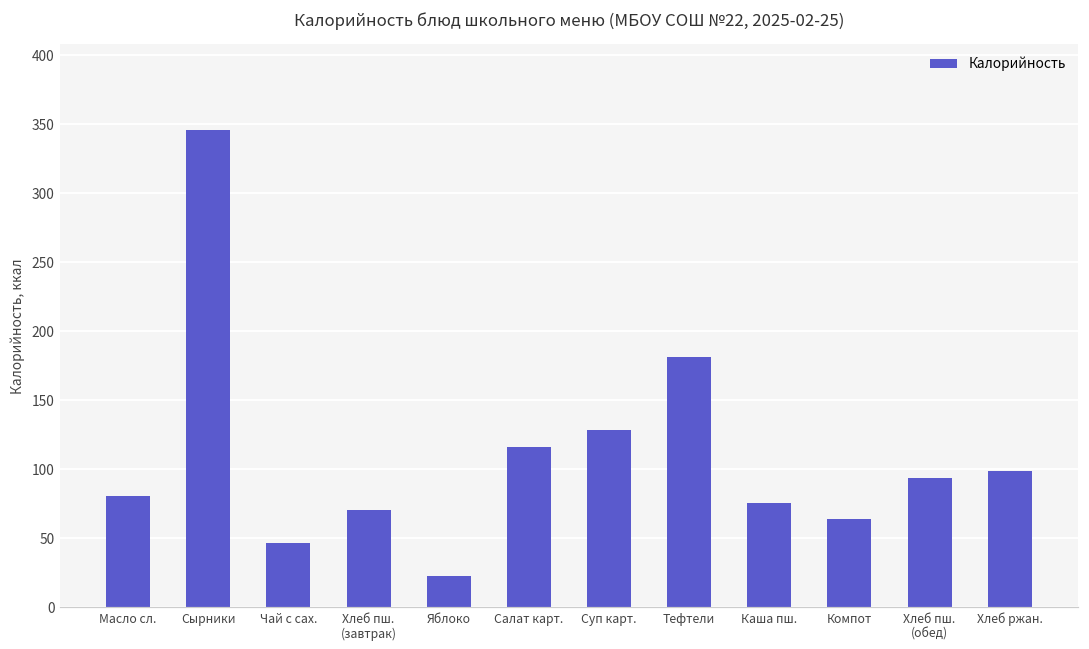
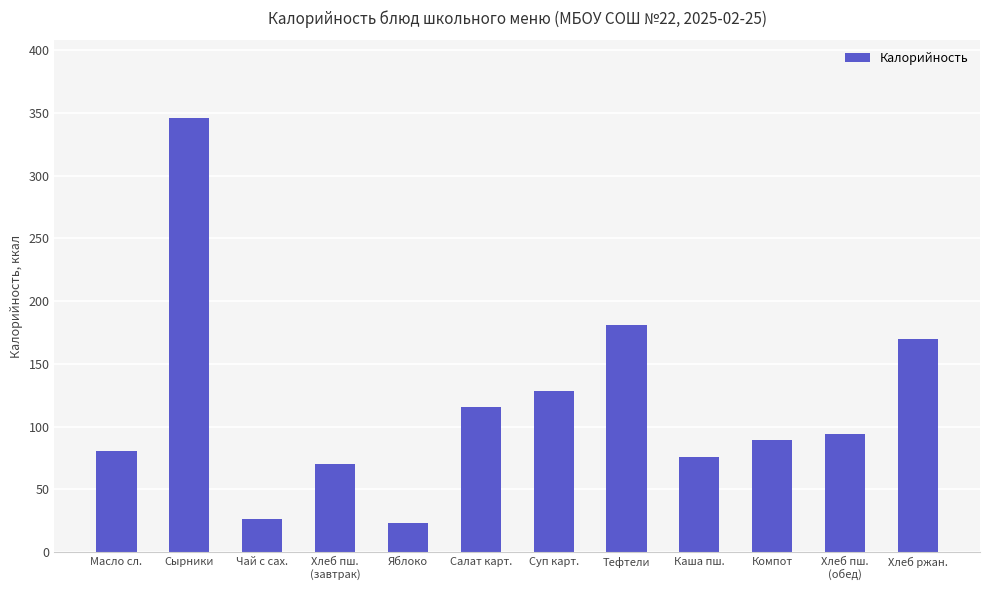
  {
    "Масло сл.": 80,
    "Сырники": 346,
-   "Чай с сах.": 46,
+   "Чай с сах.": 26,
    "Хлеб пш. (завтрак)": 71,
    "Яблоко": 23,
    "Салат карт.": 116,
    "Суп карт.": 128,
    "Тефтели": 181,
    "Каша пш.": 76,
-   "Компот": 64,
+   "Компот": 90,
    "Хлеб пш. (обед)": 94,
-   "Хлеб ржан.": 99
+   "Хлеб ржан.": 170
  }
